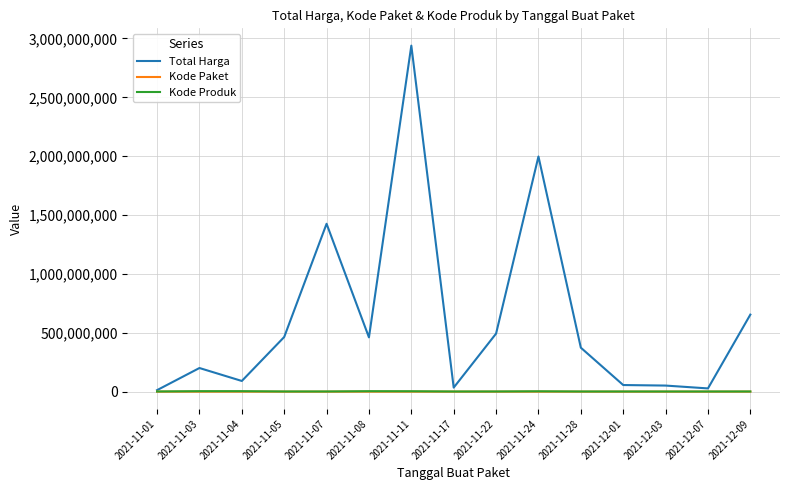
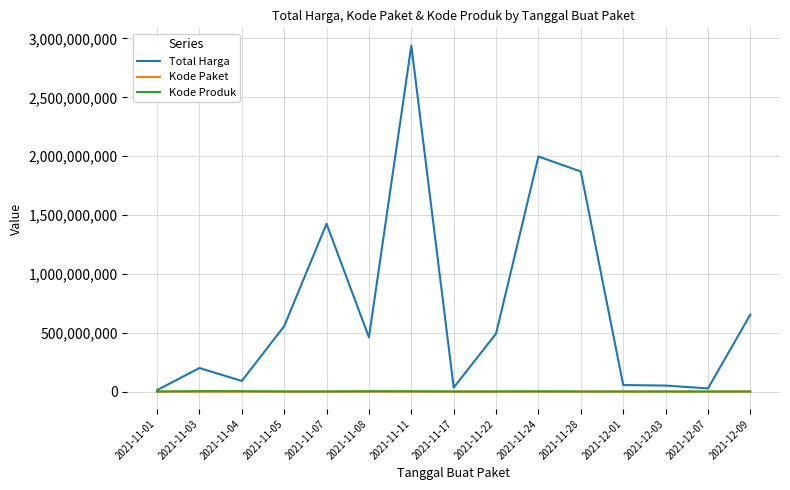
  {
    "Total Harga": {
      "2021-11-03": "200,000,000",
      "2021-11-04": "90,000,000",
-     "2021-11-05": "460,000,000",
+     "2021-11-05": "560,000,000",
      "2021-11-07": "1,430,000,000",
      "2021-11-08": "460,000,000",
      "2021-11-11": "2,940,000,000",
      "2021-11-17": "30,000,000",
      "2021-11-22": "490,000,000",
      "2021-11-24": "2,000,000,000",
-     "2021-11-28": "370,000,000",
+     "2021-11-28": "1,870,000,000",
      "2021-12-01": "60,000,000",
      "2021-12-03": "50,000,000",
      "2021-12-07": "30,000,000",
      "2021-12-09": "650,000,000"
    }
  }
